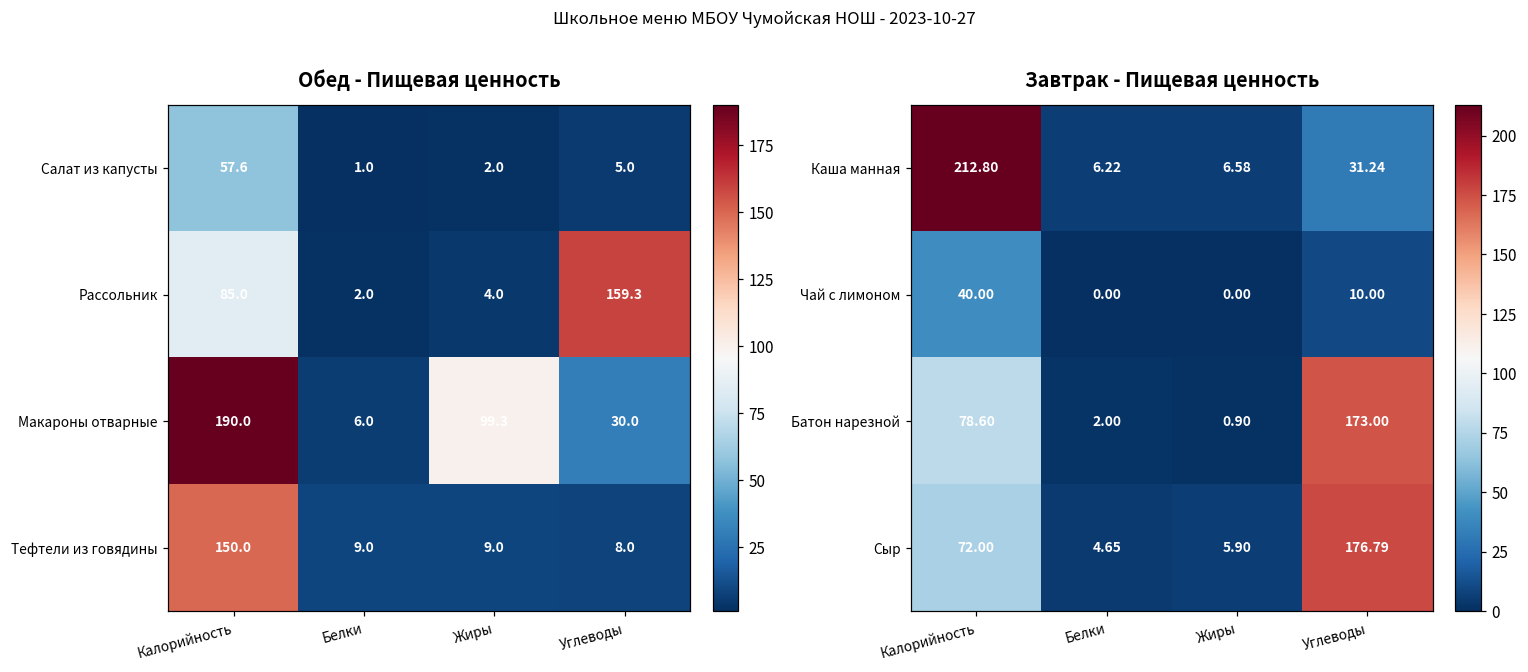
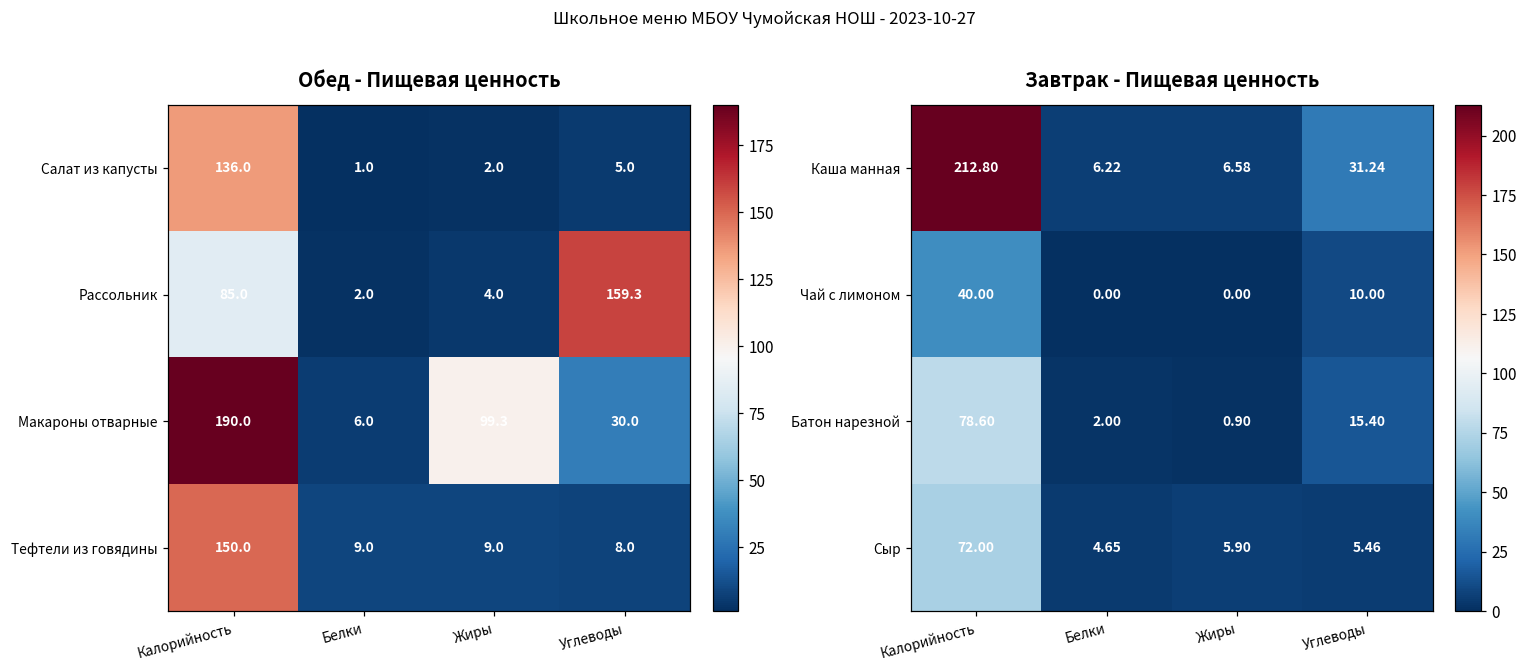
  {
    "Обед - Пищевая ценность": {
      "Салат из капусты": {
-       "Калорийность": 57.6,
+       "Калорийность": 136.0,
        "Белки": 1.0,
        "Жиры": 2.0,
        "Углеводы": 5.0
      },
      "Рассольник": {
        "Белки": 2.0,
        "Жиры": 4.0,
        "Углеводы": 159.3
      },
      "Макароны отварные": {
        "Калорийность": 190.0,
        "Белки": 6.0,
        "Углеводы": 30.0
      },
      "Тефтели из говядины": {
        "Калорийность": 150.0,
        "Белки": 9.0,
        "Жиры": 9.0,
        "Углеводы": 8.0
      }
    },
    "Завтрак - Пищевая ценность": {
      "Каша манная": {
        "Калорийность": 212.80,
        "Белки": 6.22,
        "Жиры": 6.58,
        "Углеводы": 31.24
      },
      "Чай с лимоном": {
        "Калорийность": 40.00,
        "Белки": 0.00,
        "Жиры": 0.00,
        "Углеводы": 10.00
      },
      "Батон нарезной": {
        "Калорийность": 78.60,
        "Белки": 2.00,
        "Жиры": 0.90,
-       "Углеводы": 173.00
+       "Углеводы": 15.40
      },
      "Сыр": {
        "Калорийность": 72.00,
        "Белки": 4.65,
        "Жиры": 5.90,
-       "Углеводы": 176.79
+       "Углеводы": 5.46
      }
    }
  }
